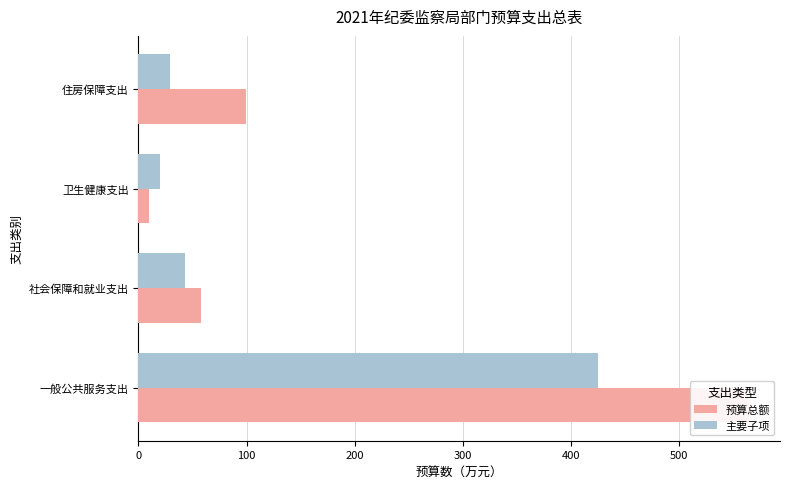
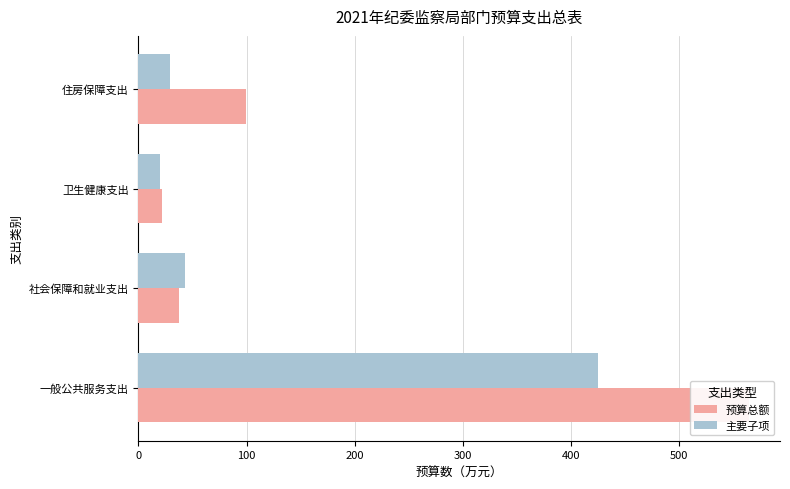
  {
    "预算总额": {
      "住房保障支出": 99,
-     "卫生健康支出": 9,
-     "社会保障和就业支出": 58
+     "卫生健康支出": 22,
+     "社会保障和就业支出": 38
    },
    "主要子项": {
      "住房保障支出": 30,
      "卫生健康支出": 20,
      "社会保障和就业支出": 43,
      "一般公共服务支出": 425
    }
  }
